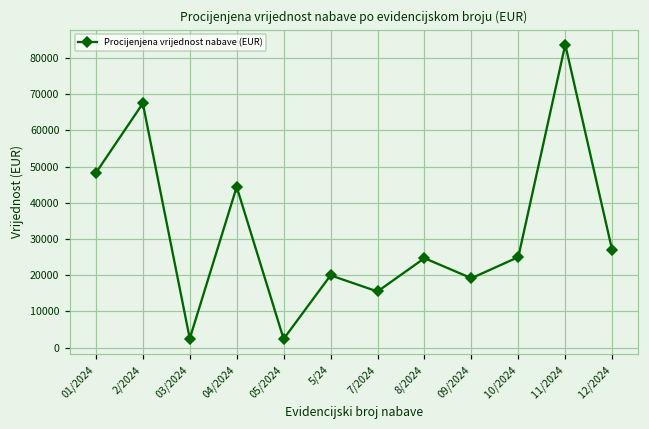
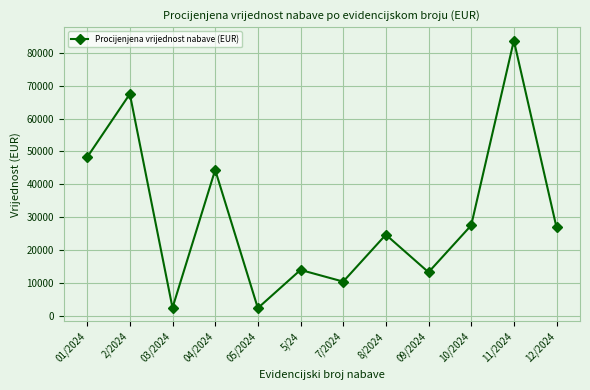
  {
    "01/2024": 48000,
    "2/2024": 67000,
    "03/2024": 3000,
    "04/2024": 44000,
    "05/2024": 2000,
-   "5/24": 20000,
-   "7/2024": 16000,
+   "5/24": 14000,
+   "7/2024": 10000,
    "8/2024": 25000,
-   "09/2024": 19000,
-   "10/2024": 25000,
+   "09/2024": 13000,
+   "10/2024": 28000,
    "11/2024": 84000,
    "12/2024": 27000
  }
